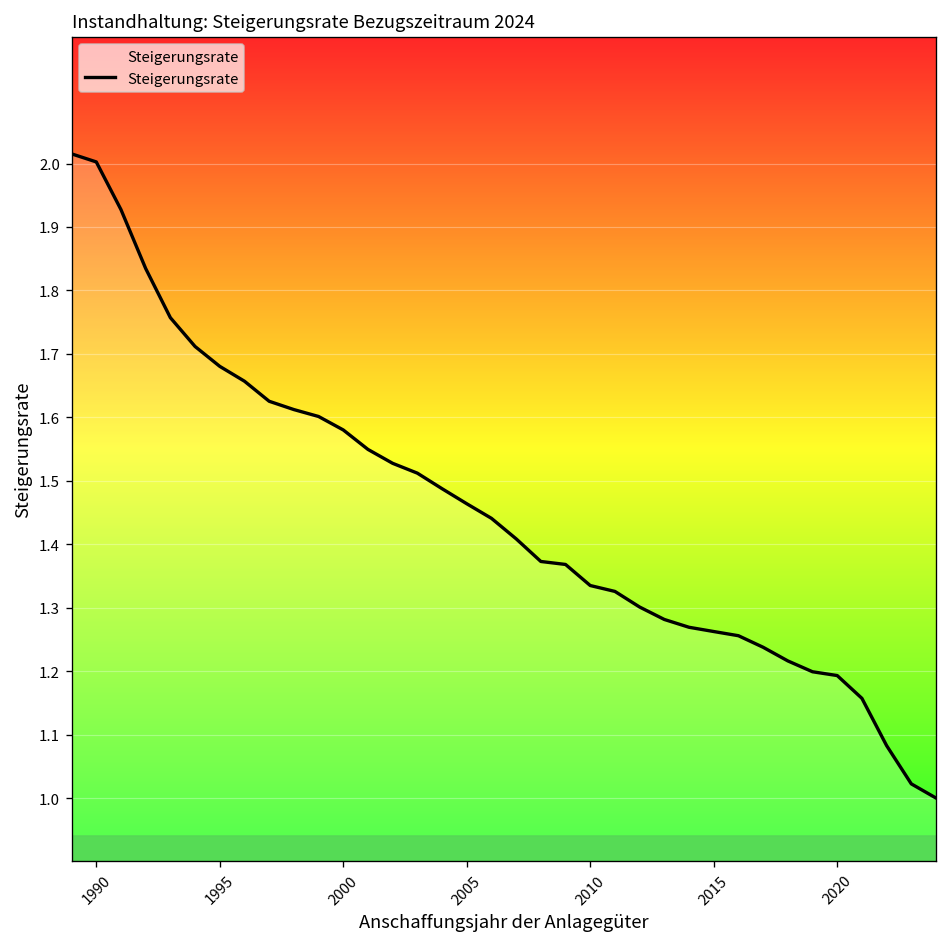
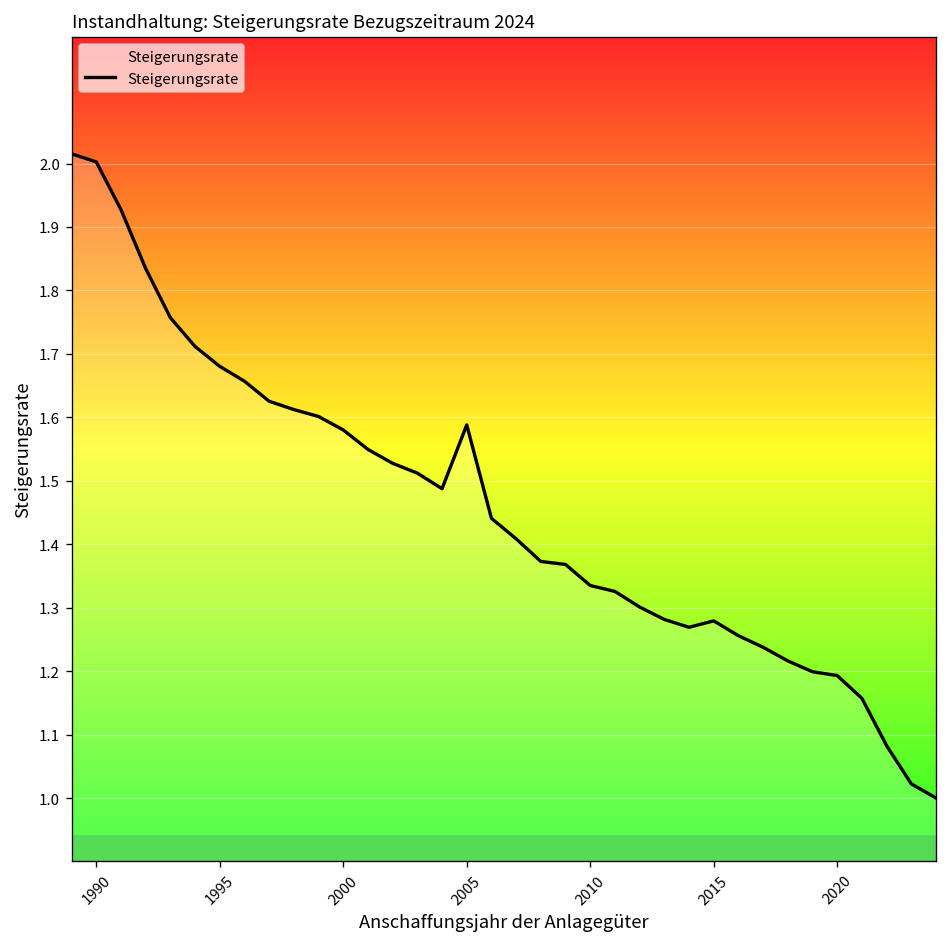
  {
    "1990": 2.00,
    "1995": 1.68,
    "2000": 1.58,
-   "2005": 1.46,
+   "2005": 1.59,
    "2010": 1.33,
-   "2015": 1.26,
+   "2015": 1.28,
    "2020": 1.19
  }
